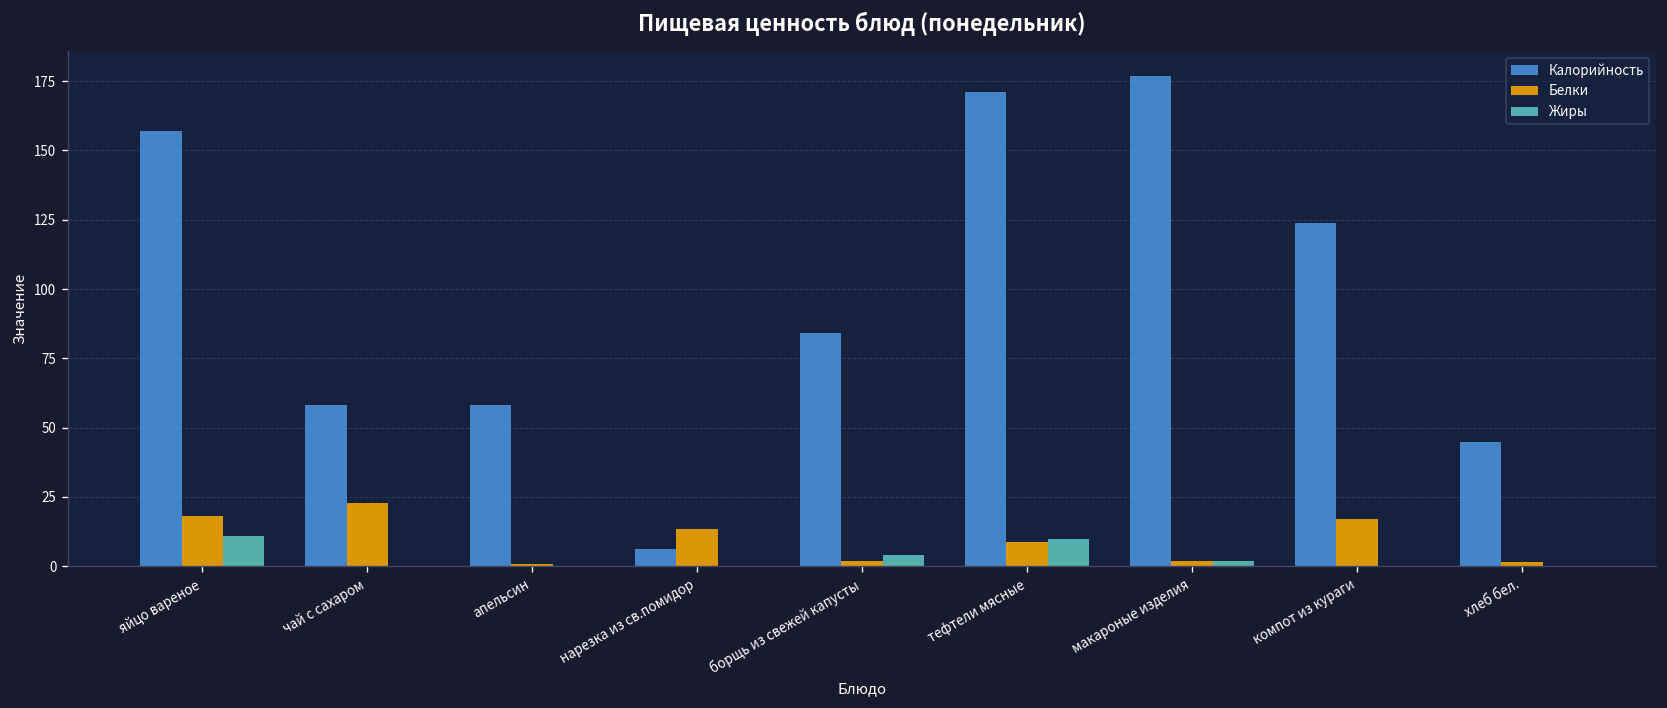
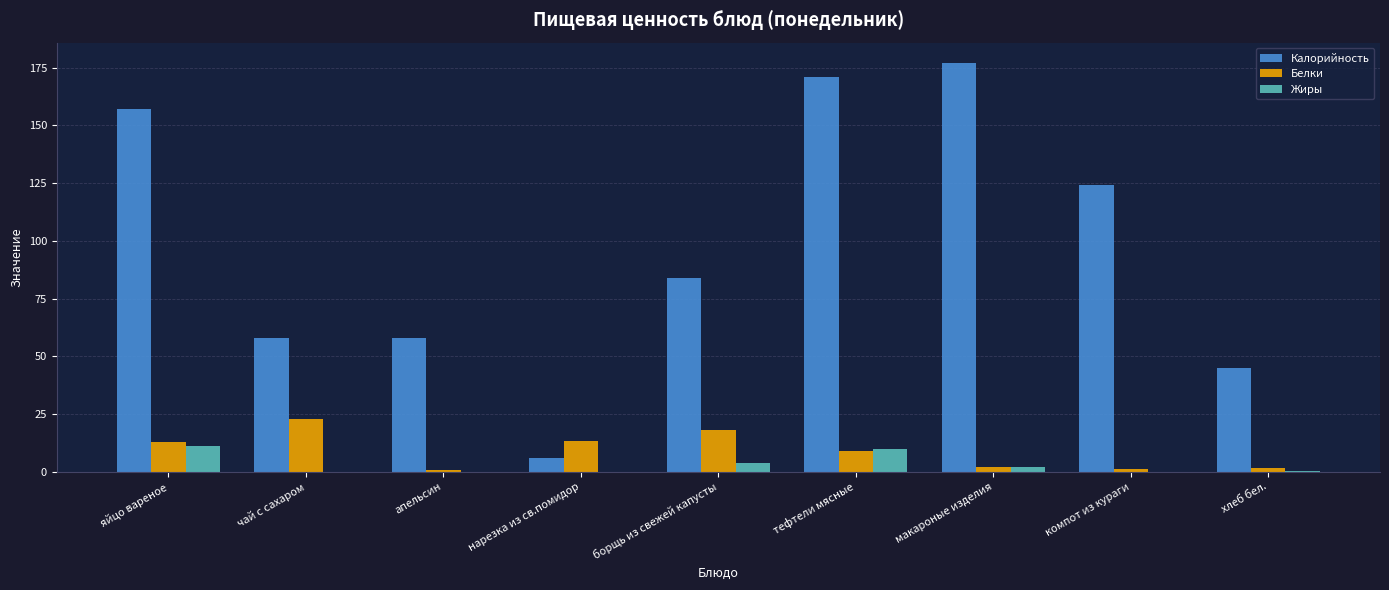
  {
    "Белки": {
-     "яйцо вареное": 18,
+     "яйцо вареное": 13,
      "чай с сахаром": 23,
      "нарезка из св.помидор": 14,
-     "борщь из свежей капусты": 2,
+     "борщь из свежей капусты": 18,
      "тефтели мясные": 9,
      "макароные изделия": 2,
-     "компот из кураги": 17,
+     "компот из кураги": 1,
      "хлеб бел.": 1
    }
  }
